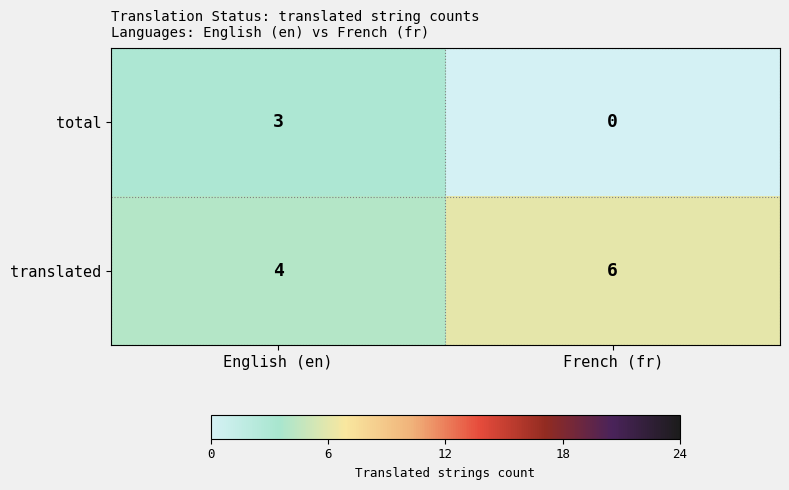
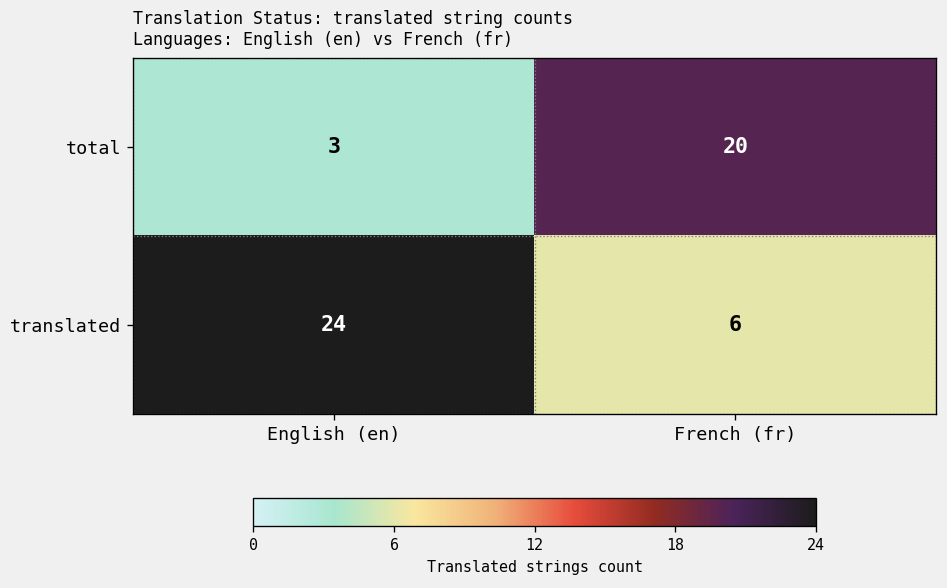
  {
    "total": {
      "English (en)": 3,
-     "French (fr)": 0
+     "French (fr)": 20
    },
    "translated": {
-     "English (en)": 4,
+     "English (en)": 24,
      "French (fr)": 6
    }
  }
